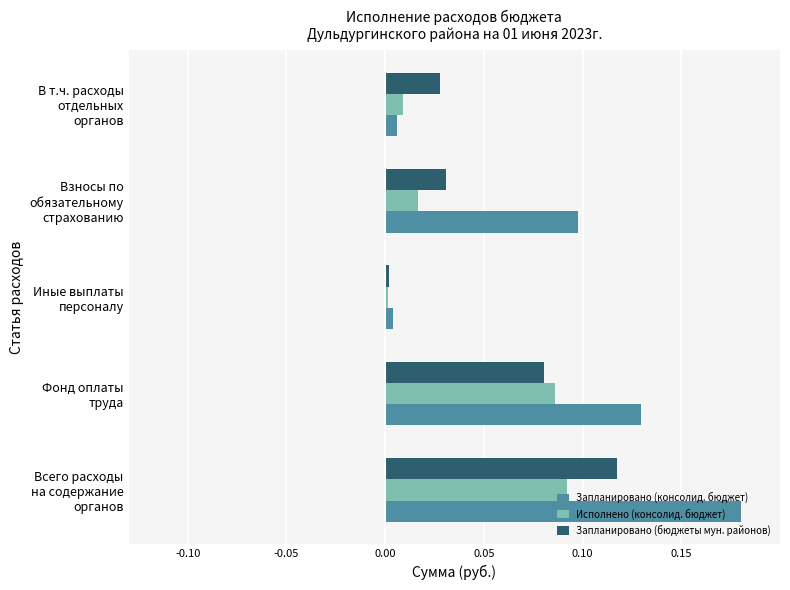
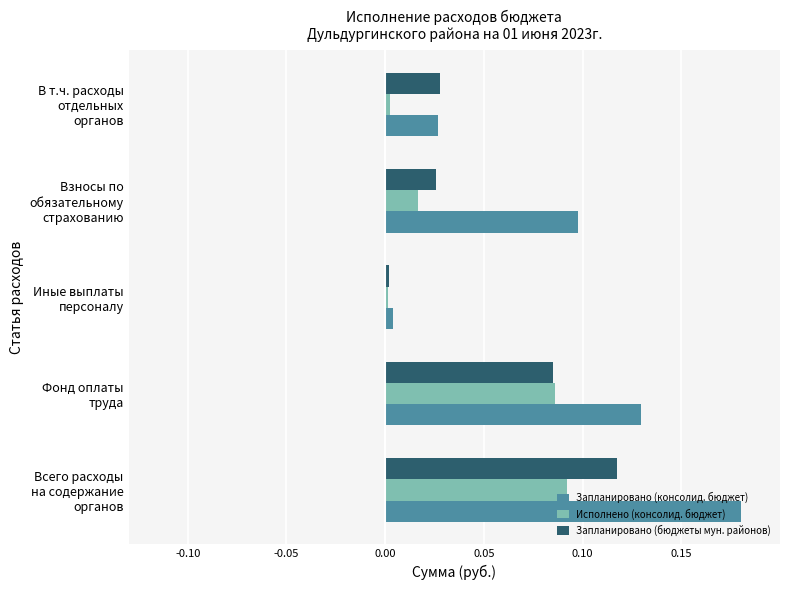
  {
    "Запланировано (консолид. бюджет)": {
-     "В т.ч. расходы отдельных органов": 0.006,
+     "В т.ч. расходы отдельных органов": 0.027,
      "Взносы по обязательному страхованию": 0.098,
      "Иные выплаты персоналу": 0.004,
      "Фонд оплаты труда": 0.130,
      "Всего расходы на содержание органов": 0.180
    },
    "Исполнено (консолид. бюджет)": {
-     "В т.ч. расходы отдельных органов": 0.009,
+     "В т.ч. расходы отдельных органов": 0.003,
      "Взносы по обязательному страхованию": 0.017,
      "Иные выплаты персоналу": 0.001,
      "Фонд оплаты труда": 0.086,
      "Всего расходы на содержание органов": 0.092
    },
    "Запланировано (бюджеты мун. районов)": {
      "В т.ч. расходы отдельных органов": 0.028,
-     "Взносы по обязательному страхованию": 0.031,
+     "Взносы по обязательному страхованию": 0.026,
      "Иные выплаты персоналу": 0.002,
-     "Фонд оплаты труда": 0.080,
+     "Фонд оплаты труда": 0.085,
      "Всего расходы на содержание органов": 0.118
    }
  }
